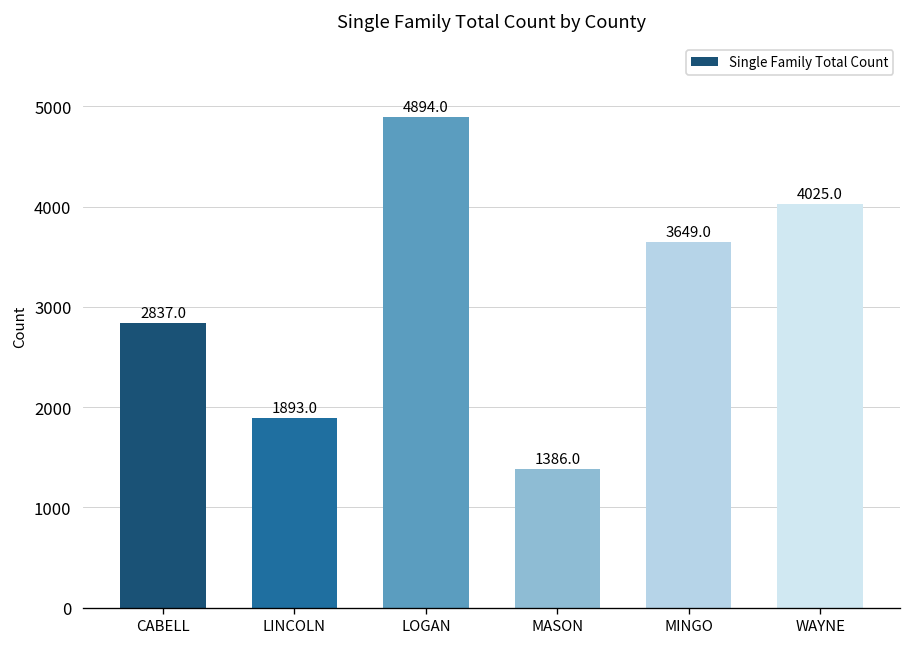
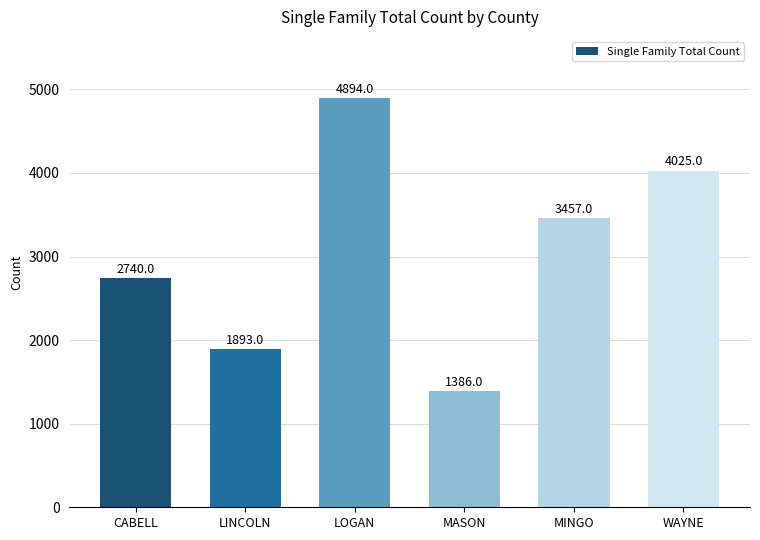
  {
-   "CABELL": 2837.0,
+   "CABELL": 2740.0,
    "LINCOLN": 1893.0,
    "LOGAN": 4894.0,
    "MASON": 1386.0,
-   "MINGO": 3649.0,
+   "MINGO": 3457.0,
    "WAYNE": 4025.0
  }
